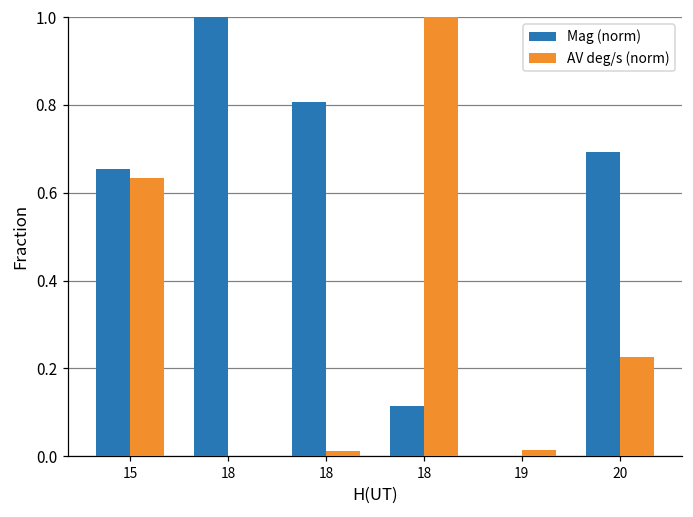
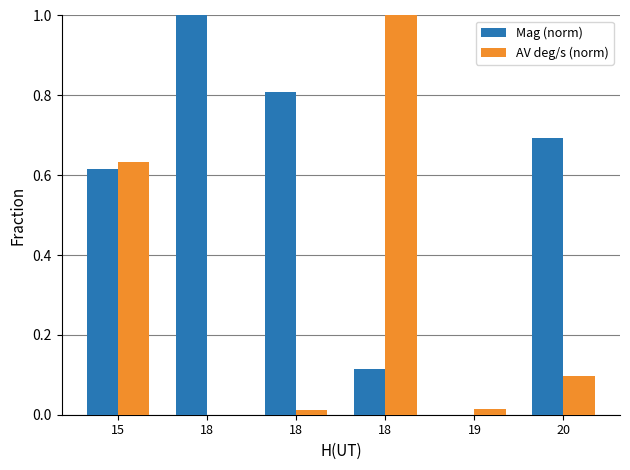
  {
    "Mag (norm)": {
-     "15": 0.65,
+     "15": 0.62,
      "19": 0.00,
      "20": 0.69
    },
    "AV deg/s (norm)": {
      "15": 0.63,
      "19": 0.02,
-     "20": 0.23
+     "20": 0.10
    }
  }
